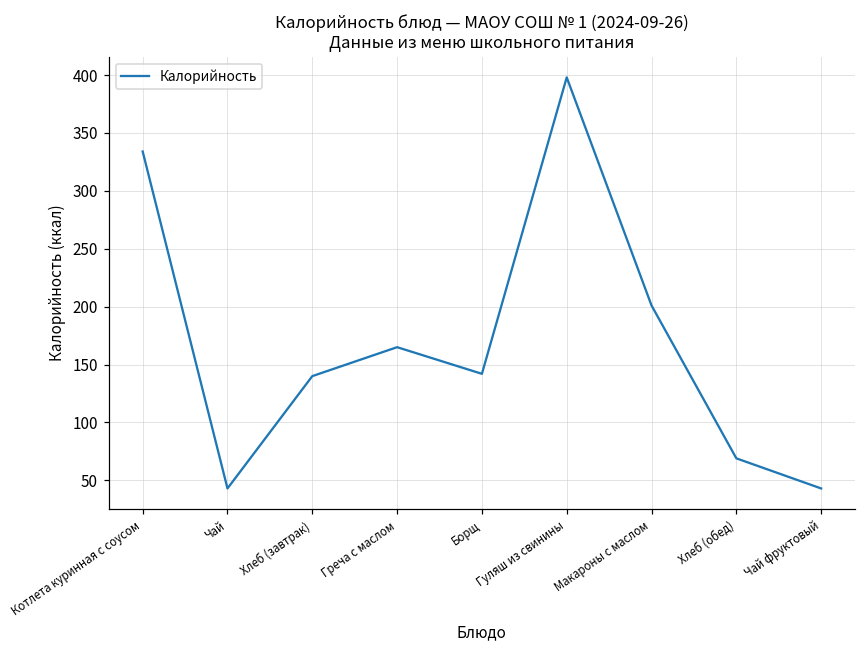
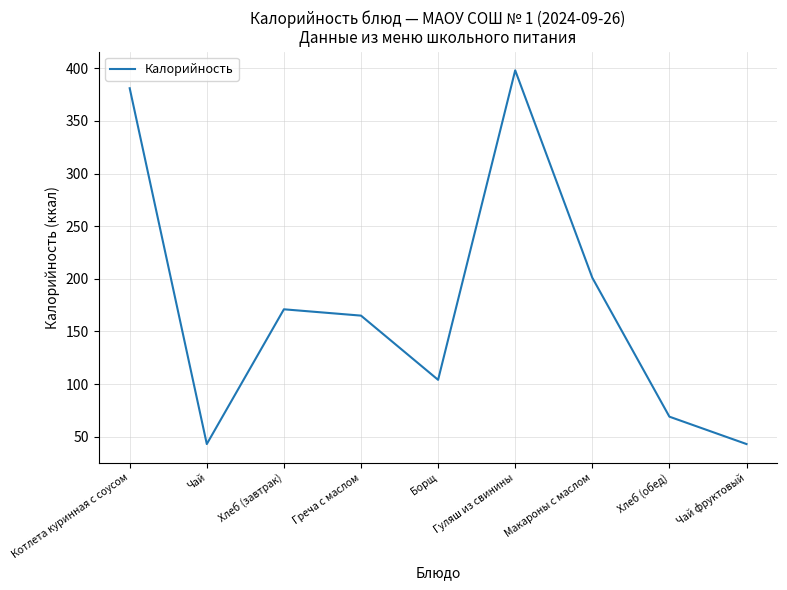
  {
-   "Котлета куринная с соусом": 334,
+   "Котлета куринная с соусом": 381,
    "Чай": 43,
-   "Хлеб (завтрак)": 140,
+   "Хлеб (завтрак)": 171,
    "Греча с маслом": 165,
-   "Борщ": 142,
+   "Борщ": 104,
    "Гуляш из свинины": 398,
    "Макароны с маслом": 201,
    "Хлеб (обед)": 69,
    "Чай фруктовый": 43
  }
